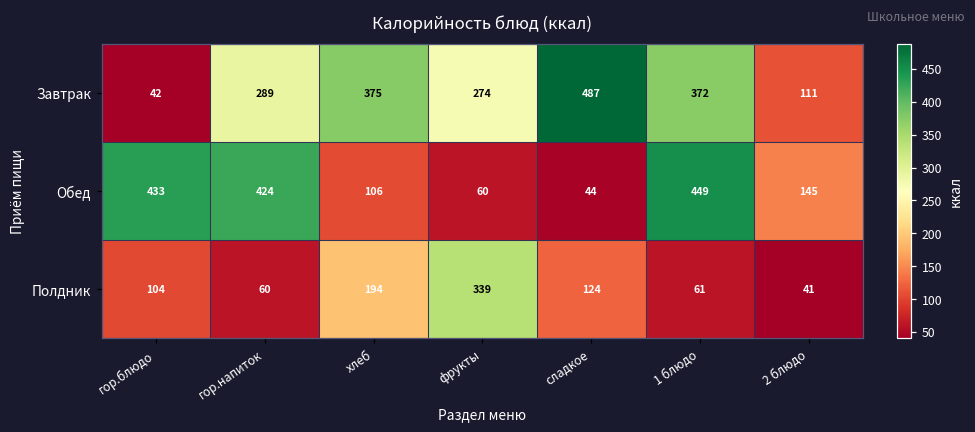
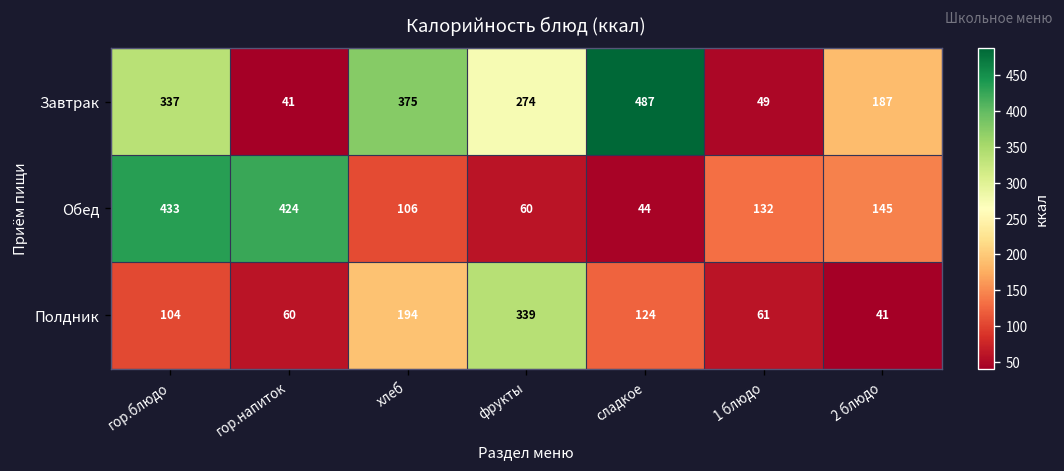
  {
    "Завтрак": {
-     "гор.блюдо": 42,
-     "гор.напиток": 289,
+     "гор.блюдо": 337,
+     "гор.напиток": 41,
      "хлеб": 375,
      "фрукты": 274,
      "сладкое": 487,
-     "1 блюдо": 372,
-     "2 блюдо": 111
+     "1 блюдо": 49,
+     "2 блюдо": 187
    },
    "Обед": {
      "гор.блюдо": 433,
      "гор.напиток": 424,
      "хлеб": 106,
      "фрукты": 60,
      "сладкое": 44,
-     "1 блюдо": 449,
+     "1 блюдо": 132,
      "2 блюдо": 145
    },
    "Полдник": {
      "гор.блюдо": 104,
      "гор.напиток": 60,
      "хлеб": 194,
      "фрукты": 339,
      "сладкое": 124,
      "1 блюдо": 61,
      "2 блюдо": 41
    }
  }
